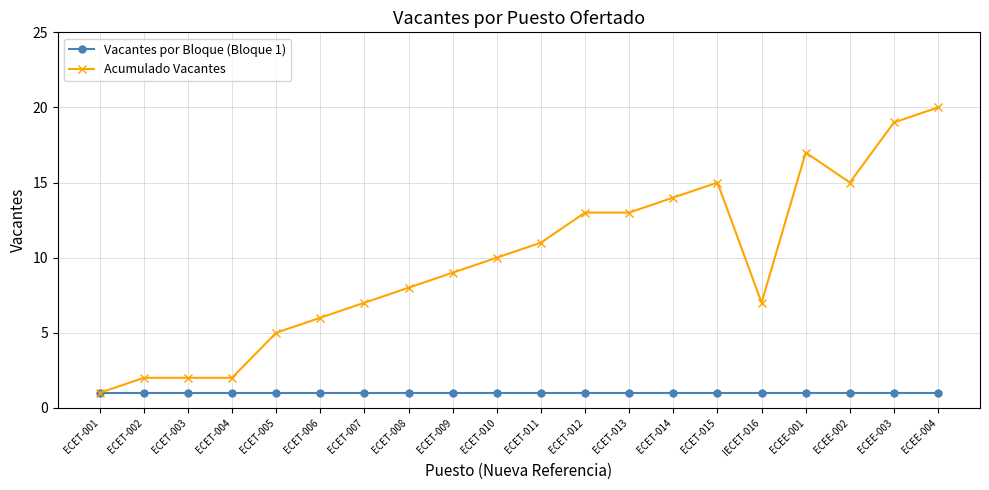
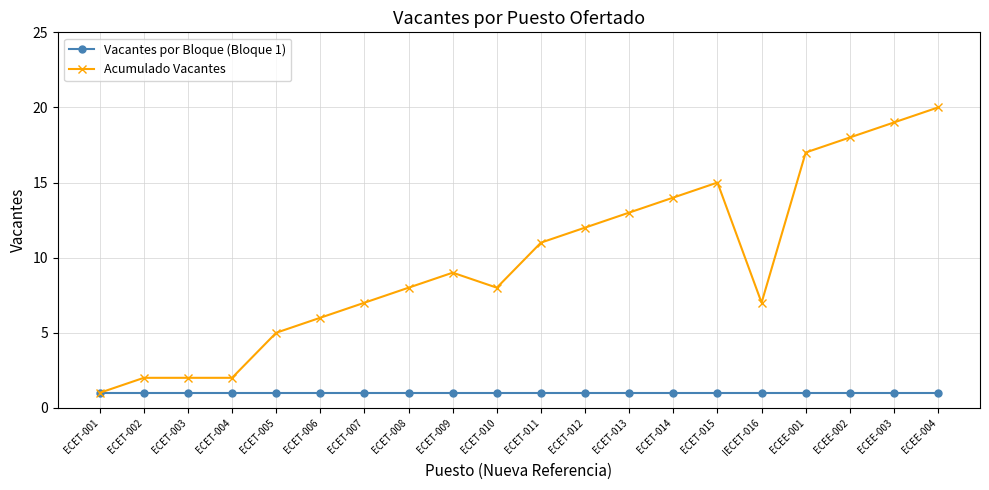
  {
    "Vacantes por Bloque (Bloque 1)": {
      "ECET-002": 1,
      "ECET-003": 1,
      "ECET-004": 1,
      "ECET-005": 1,
      "ECET-006": 1,
      "ECET-007": 1,
      "ECET-008": 1,
      "ECET-009": 1,
      "ECET-010": 1,
      "ECET-011": 1,
      "ECET-012": 1,
      "ECET-013": 1,
      "ECET-014": 1,
      "ECET-015": 1,
      "IECET-016": 1,
      "ECEE-001": 1,
      "ECEE-002": 1,
      "ECEE-003": 1,
      "ECEE-004": 1
    },
    "Acumulado Vacantes": {
      "ECET-002": 2,
      "ECET-003": 2,
      "ECET-004": 2,
      "ECET-005": 5,
      "ECET-006": 6,
      "ECET-007": 7,
      "ECET-008": 8,
      "ECET-009": 9,
-     "ECET-010": 10,
+     "ECET-010": 8,
      "ECET-011": 11,
-     "ECET-012": 13,
+     "ECET-012": 12,
      "ECET-013": 13,
      "ECET-014": 14,
      "ECET-015": 15,
      "IECET-016": 7,
      "ECEE-001": 17,
-     "ECEE-002": 15,
+     "ECEE-002": 18,
      "ECEE-003": 19,
      "ECEE-004": 20
    }
  }
